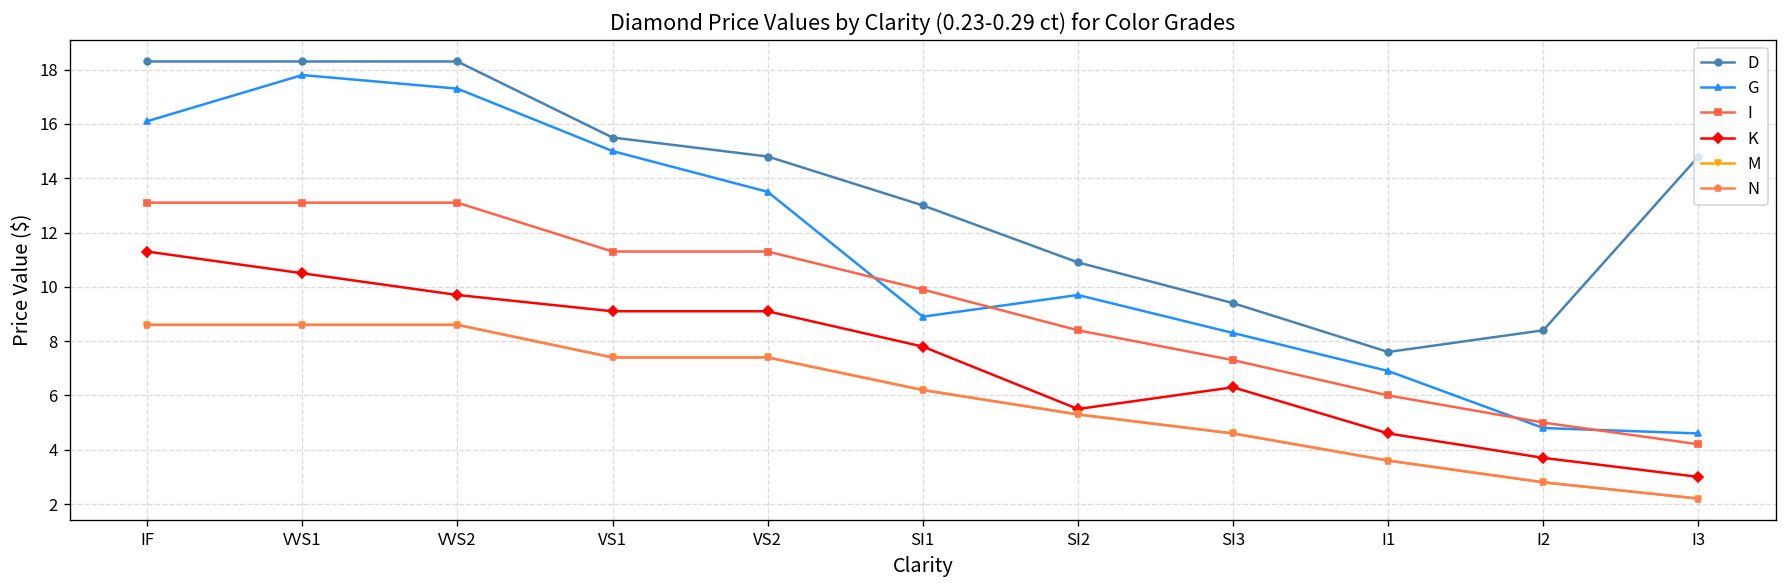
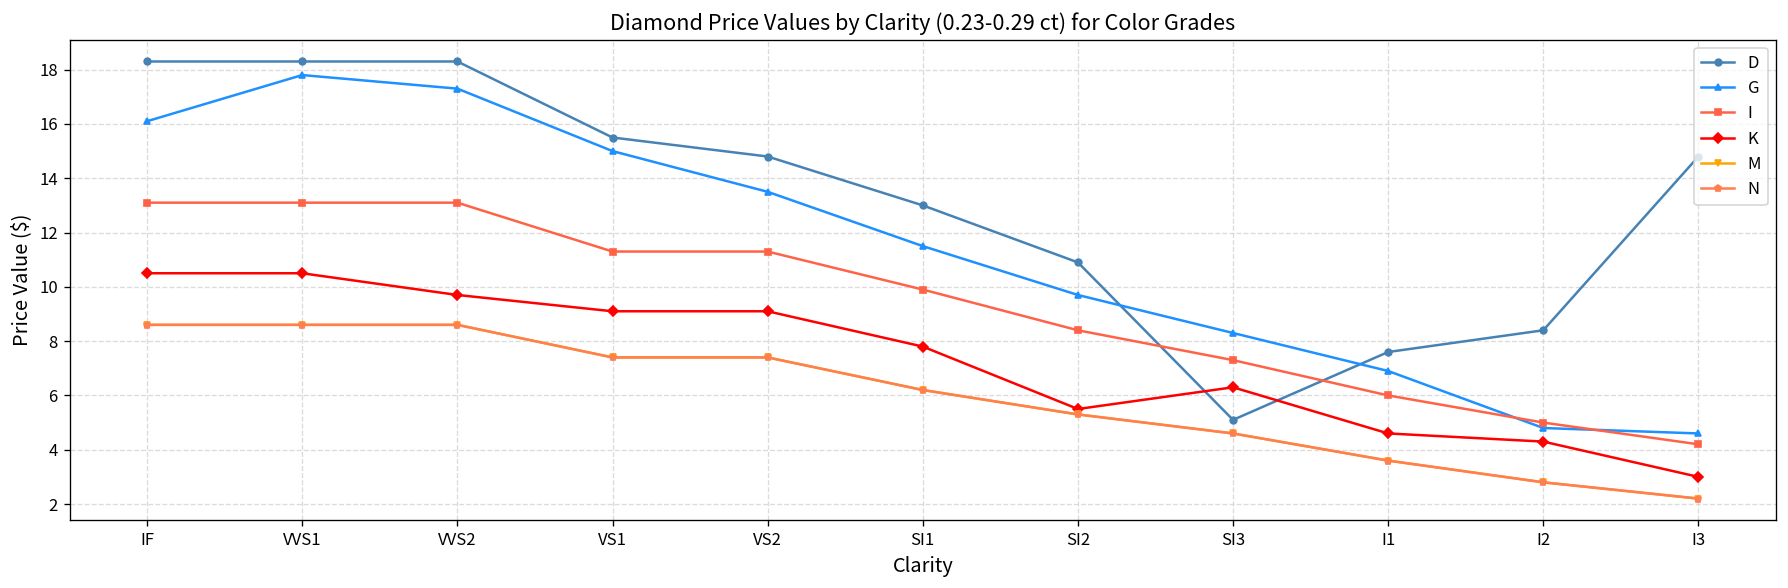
  {
    "D": {
      "IF": 18.3,
      "VVS1": 18.3,
      "VVS2": 18.3,
      "VS1": 15.5,
      "VS2": 14.8,
      "SI1": 13.0,
      "SI2": 10.9,
-     "SI3": 9.4,
+     "SI3": 5.1,
      "I1": 7.6,
      "I2": 8.4
    },
    "G": {
      "IF": 16.1,
      "VVS1": 17.8,
      "VVS2": 17.3,
      "VS1": 15.0,
      "VS2": 13.5,
-     "SI1": 8.9,
+     "SI1": 11.5,
      "SI2": 9.7,
      "SI3": 8.3,
      "I1": 6.9,
      "I2": 4.8,
      "I3": 4.6
    },
    "K": {
-     "IF": 11.3,
+     "IF": 10.5,
      "VVS1": 10.5,
      "VVS2": 9.7,
      "VS1": 9.1,
      "VS2": 9.1,
      "SI1": 7.8,
      "SI2": 5.5,
      "SI3": 6.3,
      "I1": 4.6,
-     "I2": 3.7,
+     "I2": 4.3,
      "I3": 3.0
    }
  }
